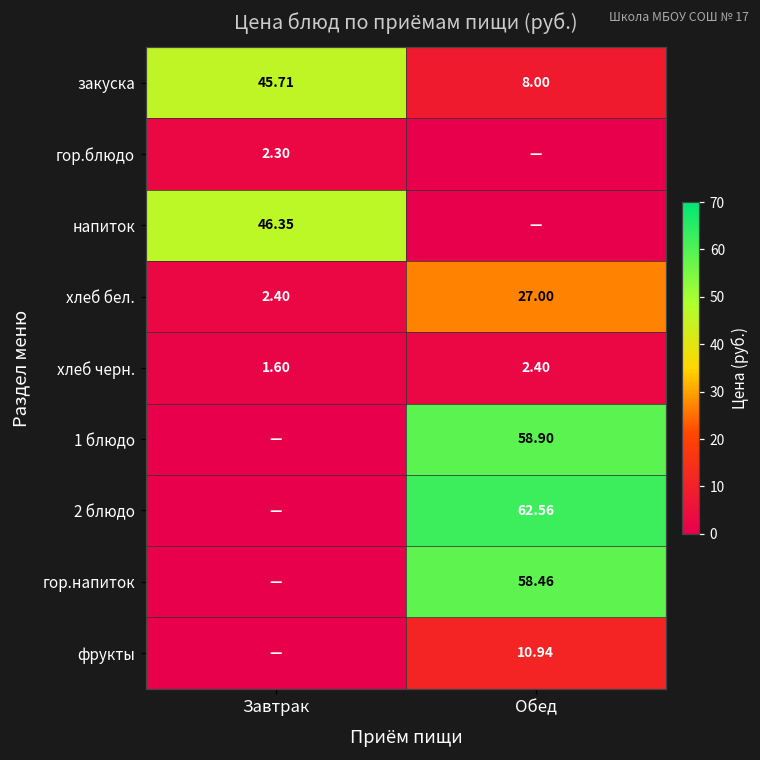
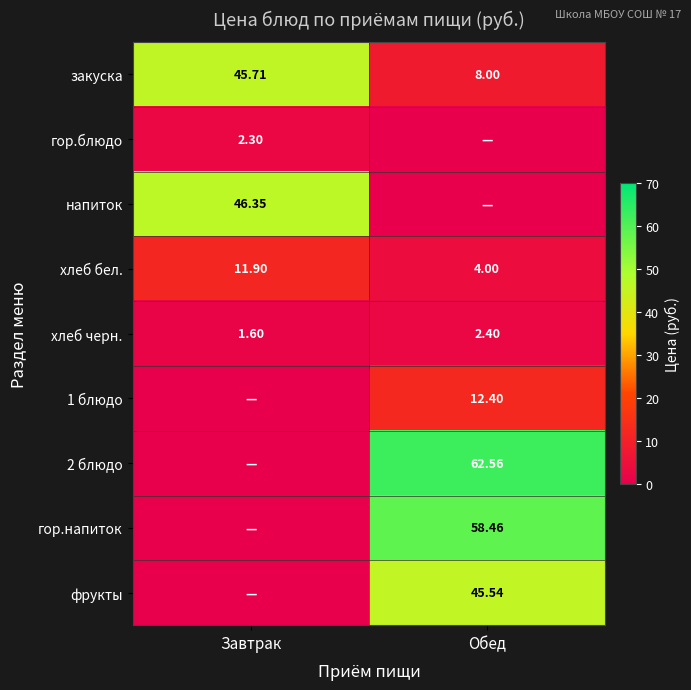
  {
    "закуска": {
      "Завтрак": 45.71,
      "Обед": 8.00
    },
    "гор.блюдо": {
      "Завтрак": 2.30
    },
    "напиток": {
      "Завтрак": 46.35
    },
    "хлеб бел.": {
-     "Завтрак": 2.40,
-     "Обед": 27.00
+     "Завтрак": 11.90,
+     "Обед": 4.00
    },
    "хлеб черн.": {
      "Завтрак": 1.60,
      "Обед": 2.40
    },
    "1 блюдо": {
-     "Обед": 58.90
+     "Обед": 12.40
    },
    "2 блюдо": {
      "Обед": 62.56
    },
    "гор.напиток": {
      "Обед": 58.46
    },
    "фрукты": {
-     "Обед": 10.94
+     "Обед": 45.54
    }
  }
